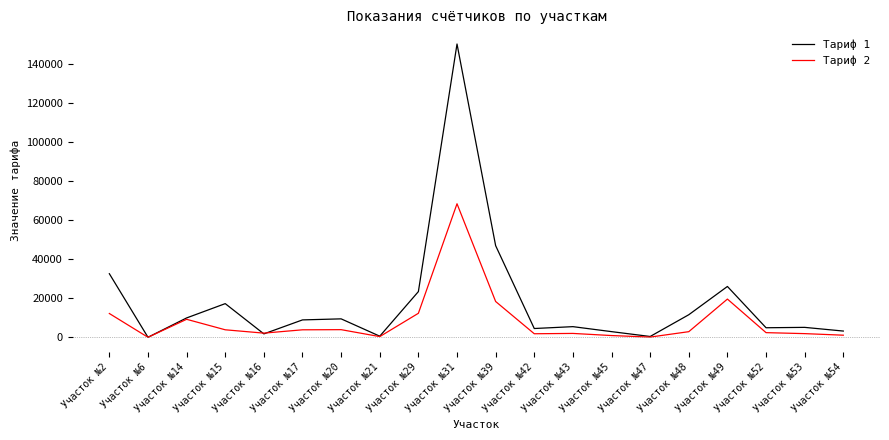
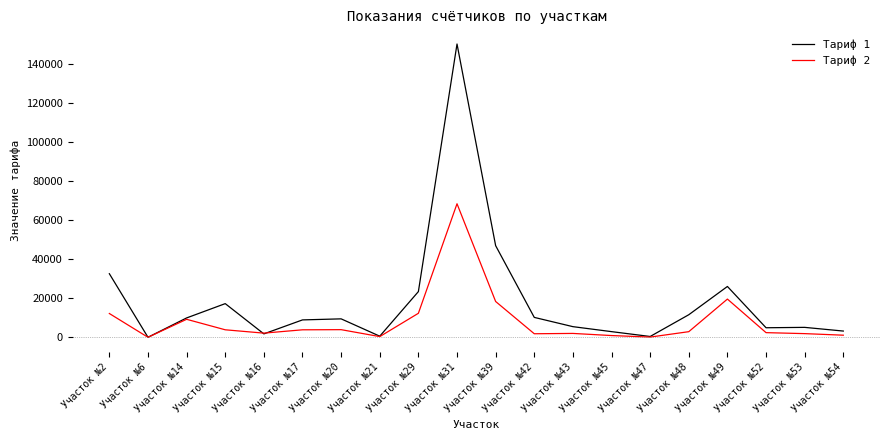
  {
    "Тариф 1": {
      "Участок №2": 33000,
      "Участок №15": 17000,
      "Участок №17": 9000,
      "Участок №20": 9000,
      "Участок №29": 23000,
      "Участок №31": 150000,
      "Участок №39": 47000,
-     "Участок №42": 4000,
+     "Участок №42": 10000,
      "Участок №43": 5000,
      "Участок №45": 3000,
      "Участок №48": 12000,
      "Участок №49": 26000,
      "Участок №52": 5000,
      "Участок №53": 5000,
      "Участок №54": 3000
    },
    "Тариф 2": {
      "Участок №2": 12000,
      "Участок №15": 4000,
      "Участок №17": 4000,
      "Участок №20": 4000,
      "Участок №29": 12000,
      "Участок №31": 68000,
      "Участок №39": 18000,
      "Участок №42": 2000,
      "Участок №43": 2000,
      "Участок №45": 1000,
      "Участок №48": 3000,
      "Участок №49": 20000,
      "Участок №52": 2000,
      "Участок №53": 2000,
      "Участок №54": 1000
    }
  }
